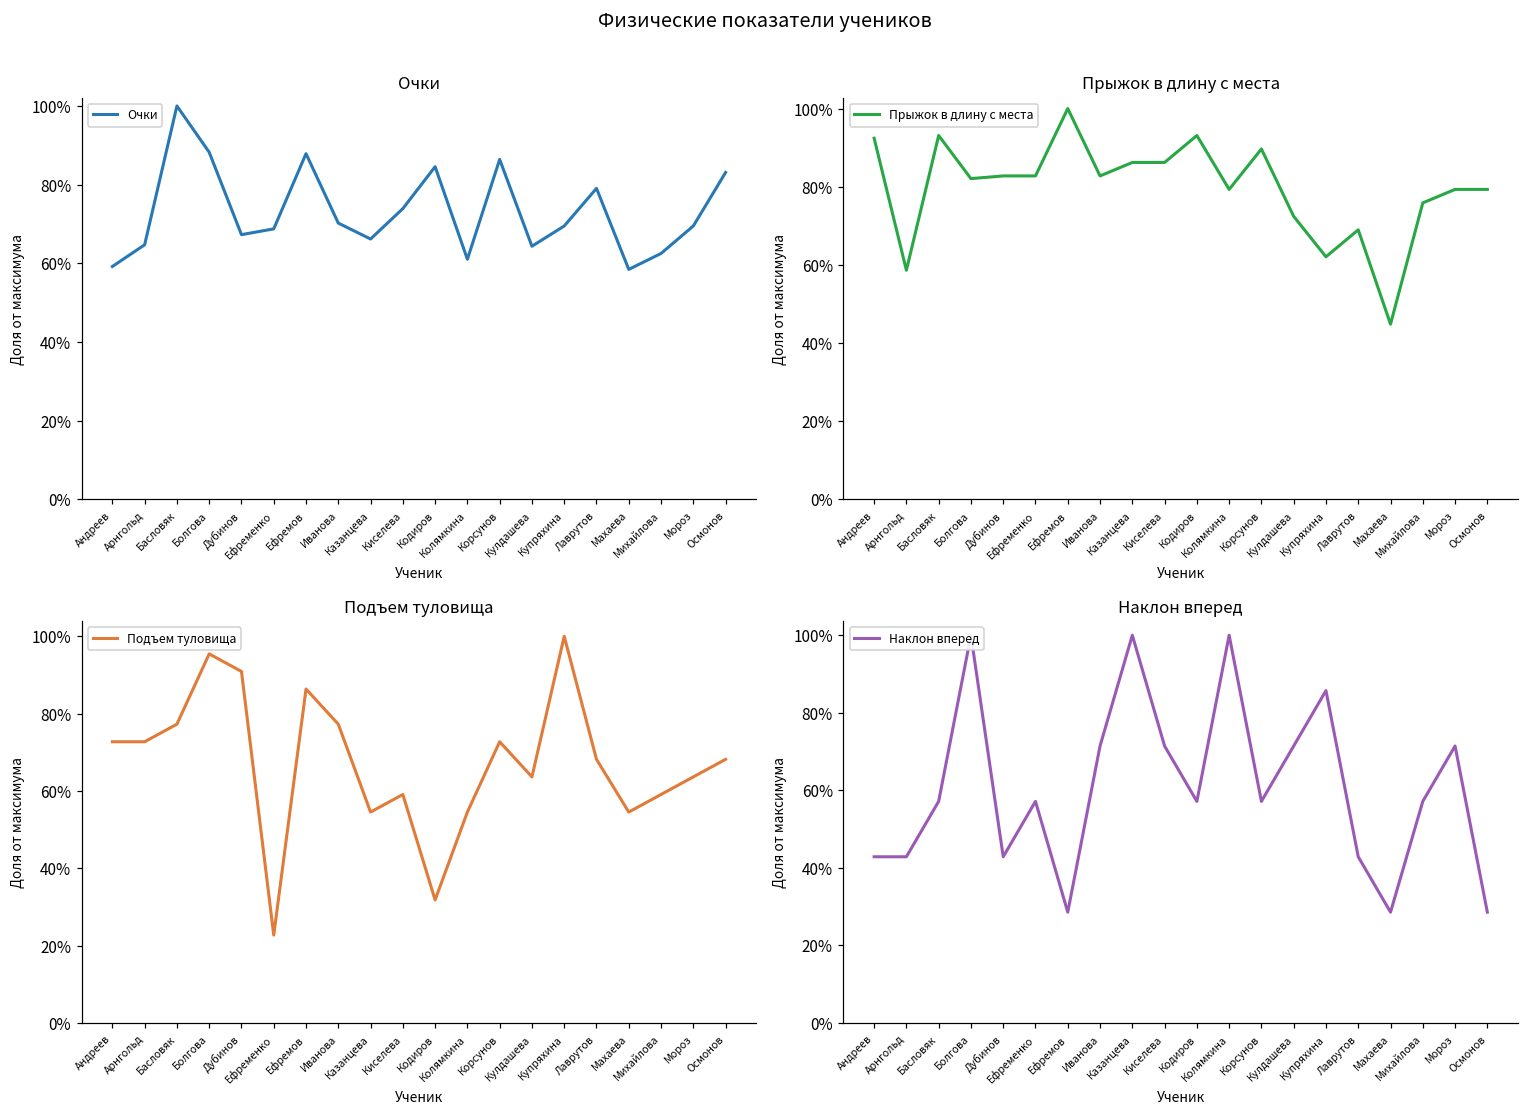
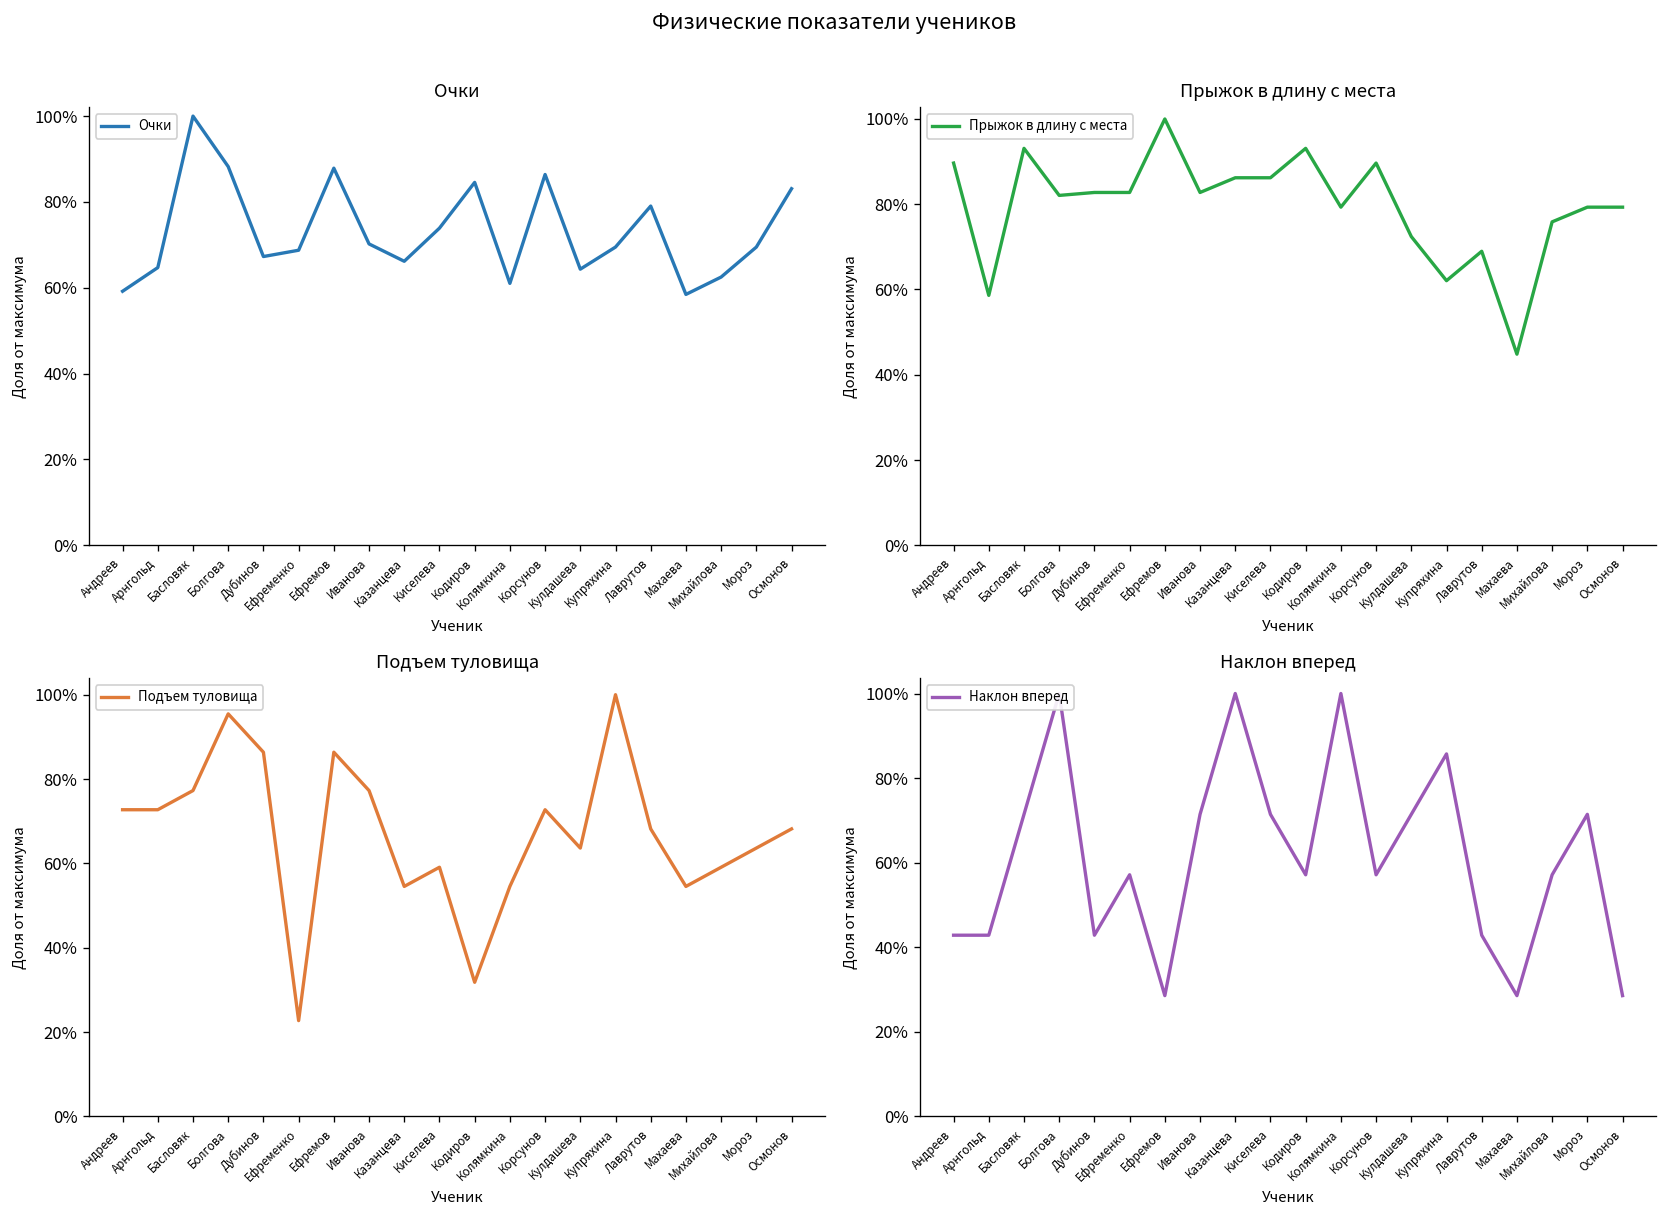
  {
    "Очки": {
      "Андреев": "59%",
      "Арнгольд": "65%",
      "Басловяк": "100%",
      "Болгова": "88%",
      "Дубинов": "67%",
      "Ефременко": "69%",
      "Ефремов": "88%",
      "Иванова": "70%",
      "Казанцева": "66%",
      "Киселева": "74%",
      "Кодиров": "85%",
      "Колямкина": "61%",
      "Корсунов": "86%",
      "Кулдашева": "64%",
      "Купряхина": "69%",
      "Лаврутов": "79%",
      "Махаева": "58%",
      "Михайлова": "63%",
      "Мороз": "69%",
      "Осмонов": "83%"
    },
    "Прыжок в длину с места": {
-     "Андреев": "92%",
+     "Андреев": "90%",
      "Арнгольд": "59%",
      "Басловяк": "93%",
      "Болгова": "82%",
      "Дубинов": "83%",
      "Ефременко": "83%",
      "Ефремов": "100%",
      "Иванова": "83%",
      "Казанцева": "86%",
      "Киселева": "86%",
      "Кодиров": "93%",
      "Колямкина": "79%",
      "Корсунов": "90%",
      "Кулдашева": "72%",
      "Купряхина": "62%",
      "Лаврутов": "69%",
      "Махаева": "45%",
      "Михайлова": "76%",
      "Мороз": "79%",
      "Осмонов": "79%"
    },
    "Подъем туловища": {
      "Андреев": "73%",
      "Арнгольд": "73%",
      "Басловяк": "77%",
      "Болгова": "95%",
-     "Дубинов": "91%",
+     "Дубинов": "86%",
      "Ефременко": "23%",
      "Ефремов": "86%",
      "Иванова": "77%",
      "Казанцева": "55%",
      "Киселева": "59%",
      "Кодиров": "32%",
      "Колямкина": "55%",
      "Корсунов": "73%",
      "Кулдашева": "64%",
      "Купряхина": "100%",
      "Лаврутов": "68%",
      "Махаева": "55%",
      "Михайлова": "59%",
      "Мороз": "64%",
      "Осмонов": "68%"
    },
    "Наклон вперед": {
      "Андреев": "43%",
      "Арнгольд": "43%",
-     "Басловяк": "57%",
+     "Басловяк": "71%",
      "Дубинов": "43%",
      "Ефременко": "57%",
      "Ефремов": "29%",
      "Иванова": "71%",
      "Казанцева": "100%",
      "Киселева": "71%",
      "Кодиров": "57%",
      "Колямкина": "100%",
      "Корсунов": "57%",
      "Кулдашева": "71%",
      "Купряхина": "86%",
      "Лаврутов": "43%",
      "Махаева": "29%",
      "Михайлова": "57%",
      "Мороз": "71%",
      "Осмонов": "29%"
    }
  }
